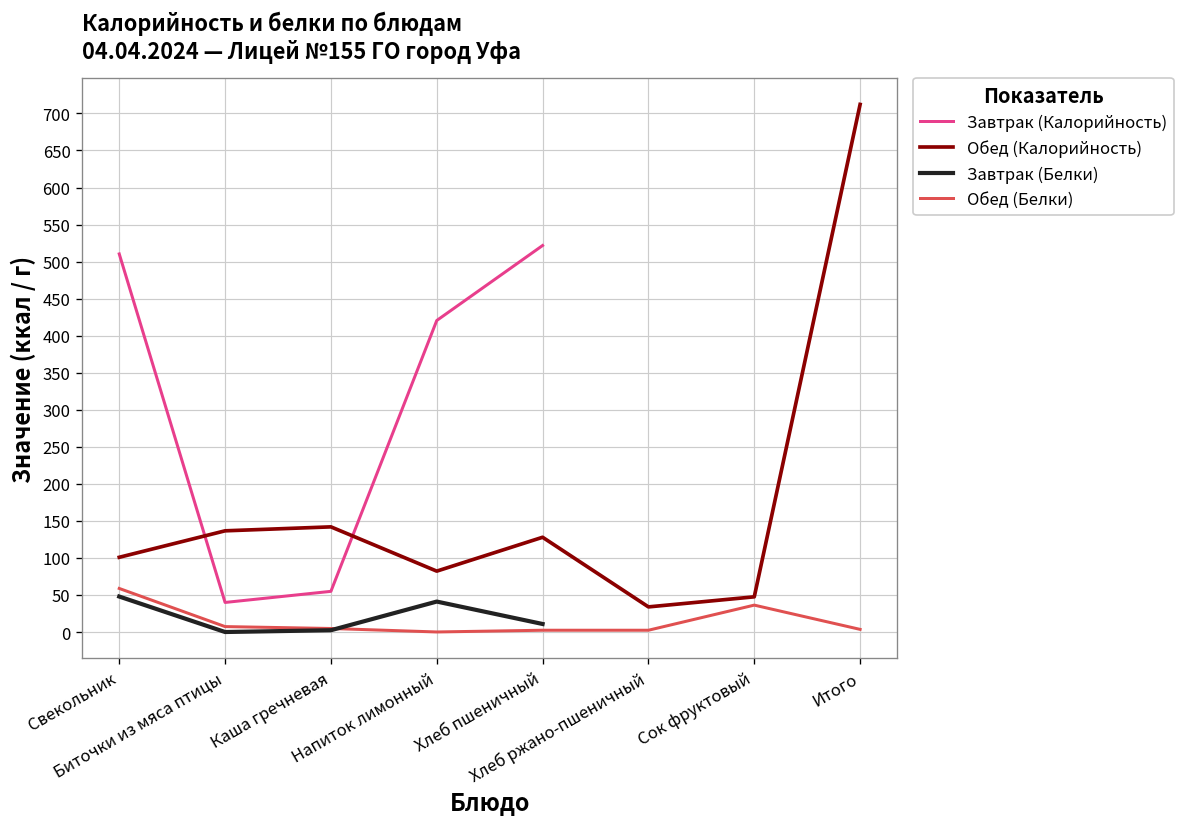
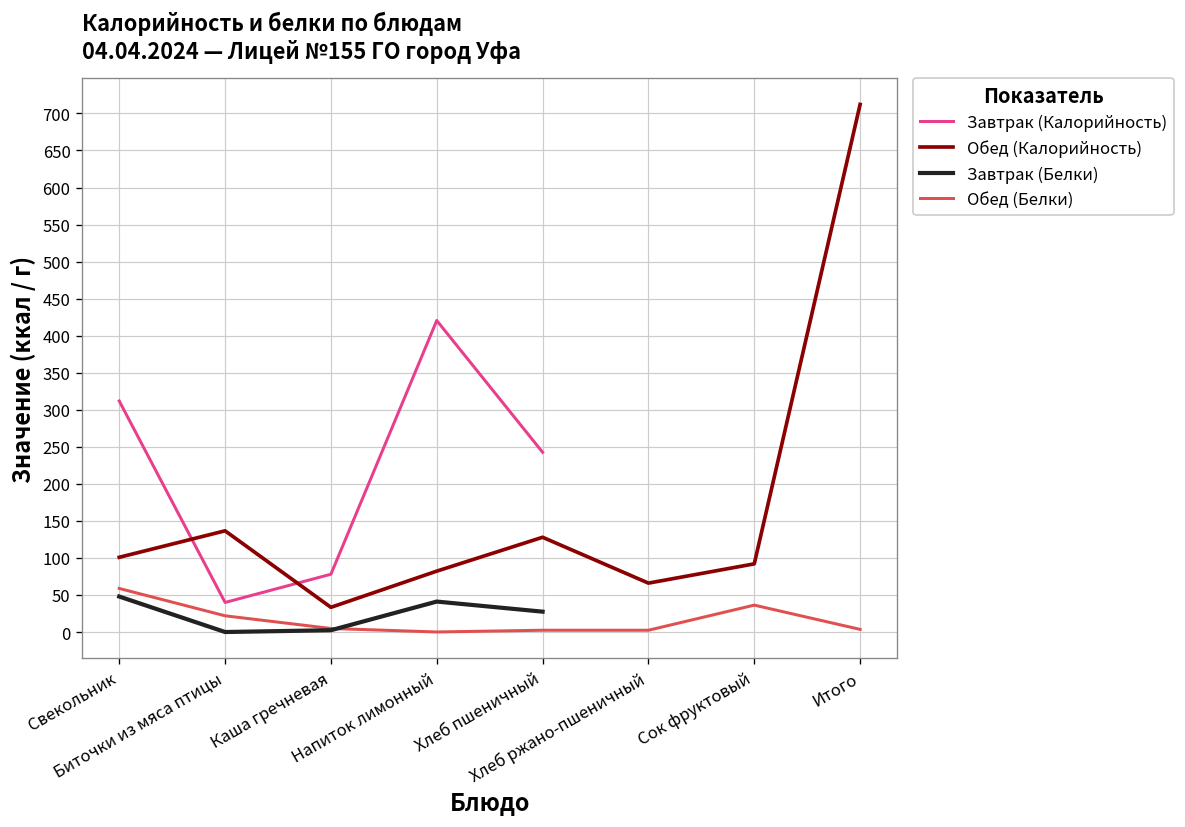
  {
    "Завтрак (Калорийность)": {
-     "Свекольник": 510,
+     "Свекольник": 310,
      "Биточки из мяса птицы": 40,
-     "Каша гречневая": 50,
+     "Каша гречневая": 80,
      "Напиток лимонный": 420,
-     "Хлеб пшеничный": 520
+     "Хлеб пшеничный": 240
    },
    "Обед (Калорийность)": {
      "Свекольник": 100,
      "Биточки из мяса птицы": 140,
-     "Каша гречневая": 140,
+     "Каша гречневая": 30,
      "Напиток лимонный": 80,
      "Хлеб пшеничный": 130,
-     "Хлеб ржано-пшеничный": 30,
-     "Сок фруктовый": 50,
+     "Хлеб ржано-пшеничный": 70,
+     "Сок фруктовый": 90,
      "Итого": 710
    },
    "Завтрак (Белки)": {
      "Свекольник": 50,
      "Биточки из мяса птицы": 0,
      "Напиток лимонный": 40,
-     "Хлеб пшеничный": 10
+     "Хлеб пшеничный": 30
    },
    "Обед (Белки)": {
      "Свекольник": 60,
-     "Биточки из мяса птицы": 10,
+     "Биточки из мяса птицы": 20,
      "Напиток лимонный": 0,
      "Хлеб пшеничный": 0,
      "Хлеб ржано-пшеничный": 0,
      "Сок фруктовый": 40,
      "Итого": 0
    }
  }
